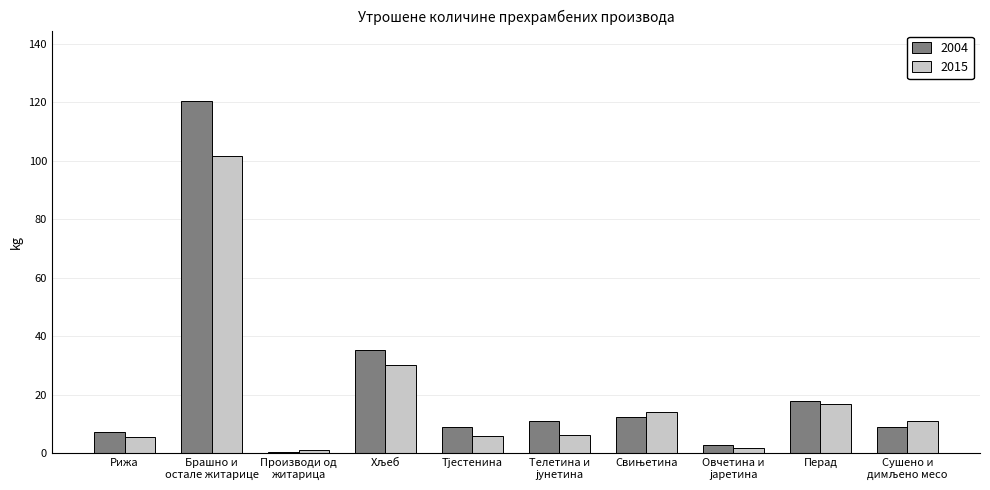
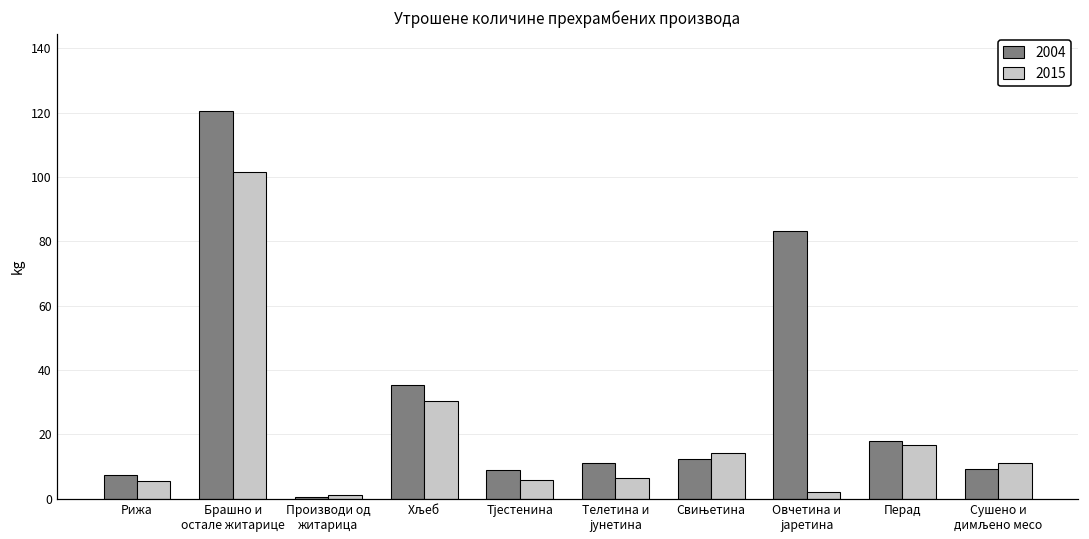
  {
    "2004": {
      "Рижа": 7,
      "Брашно и остале житарице": 120,
      "Хљеб": 35,
      "Тјестенина": 9,
      "Телетина и јунетина": 11,
      "Свињетина": 12,
-     "Овчетина и јаретина": 3,
+     "Овчетина и јаретина": 83,
      "Перад": 18,
      "Сушено и димљено месо": 9
    },
    "2015": {
      "Рижа": 5,
      "Брашно и остале житарице": 102,
      "Производи од житарица": 1,
      "Хљеб": 30,
      "Тјестенина": 6,
      "Телетина и јунетина": 6,
      "Свињетина": 14,
      "Овчетина и јаретина": 2,
      "Перад": 17,
      "Сушено и димљено месо": 11
    }
  }
